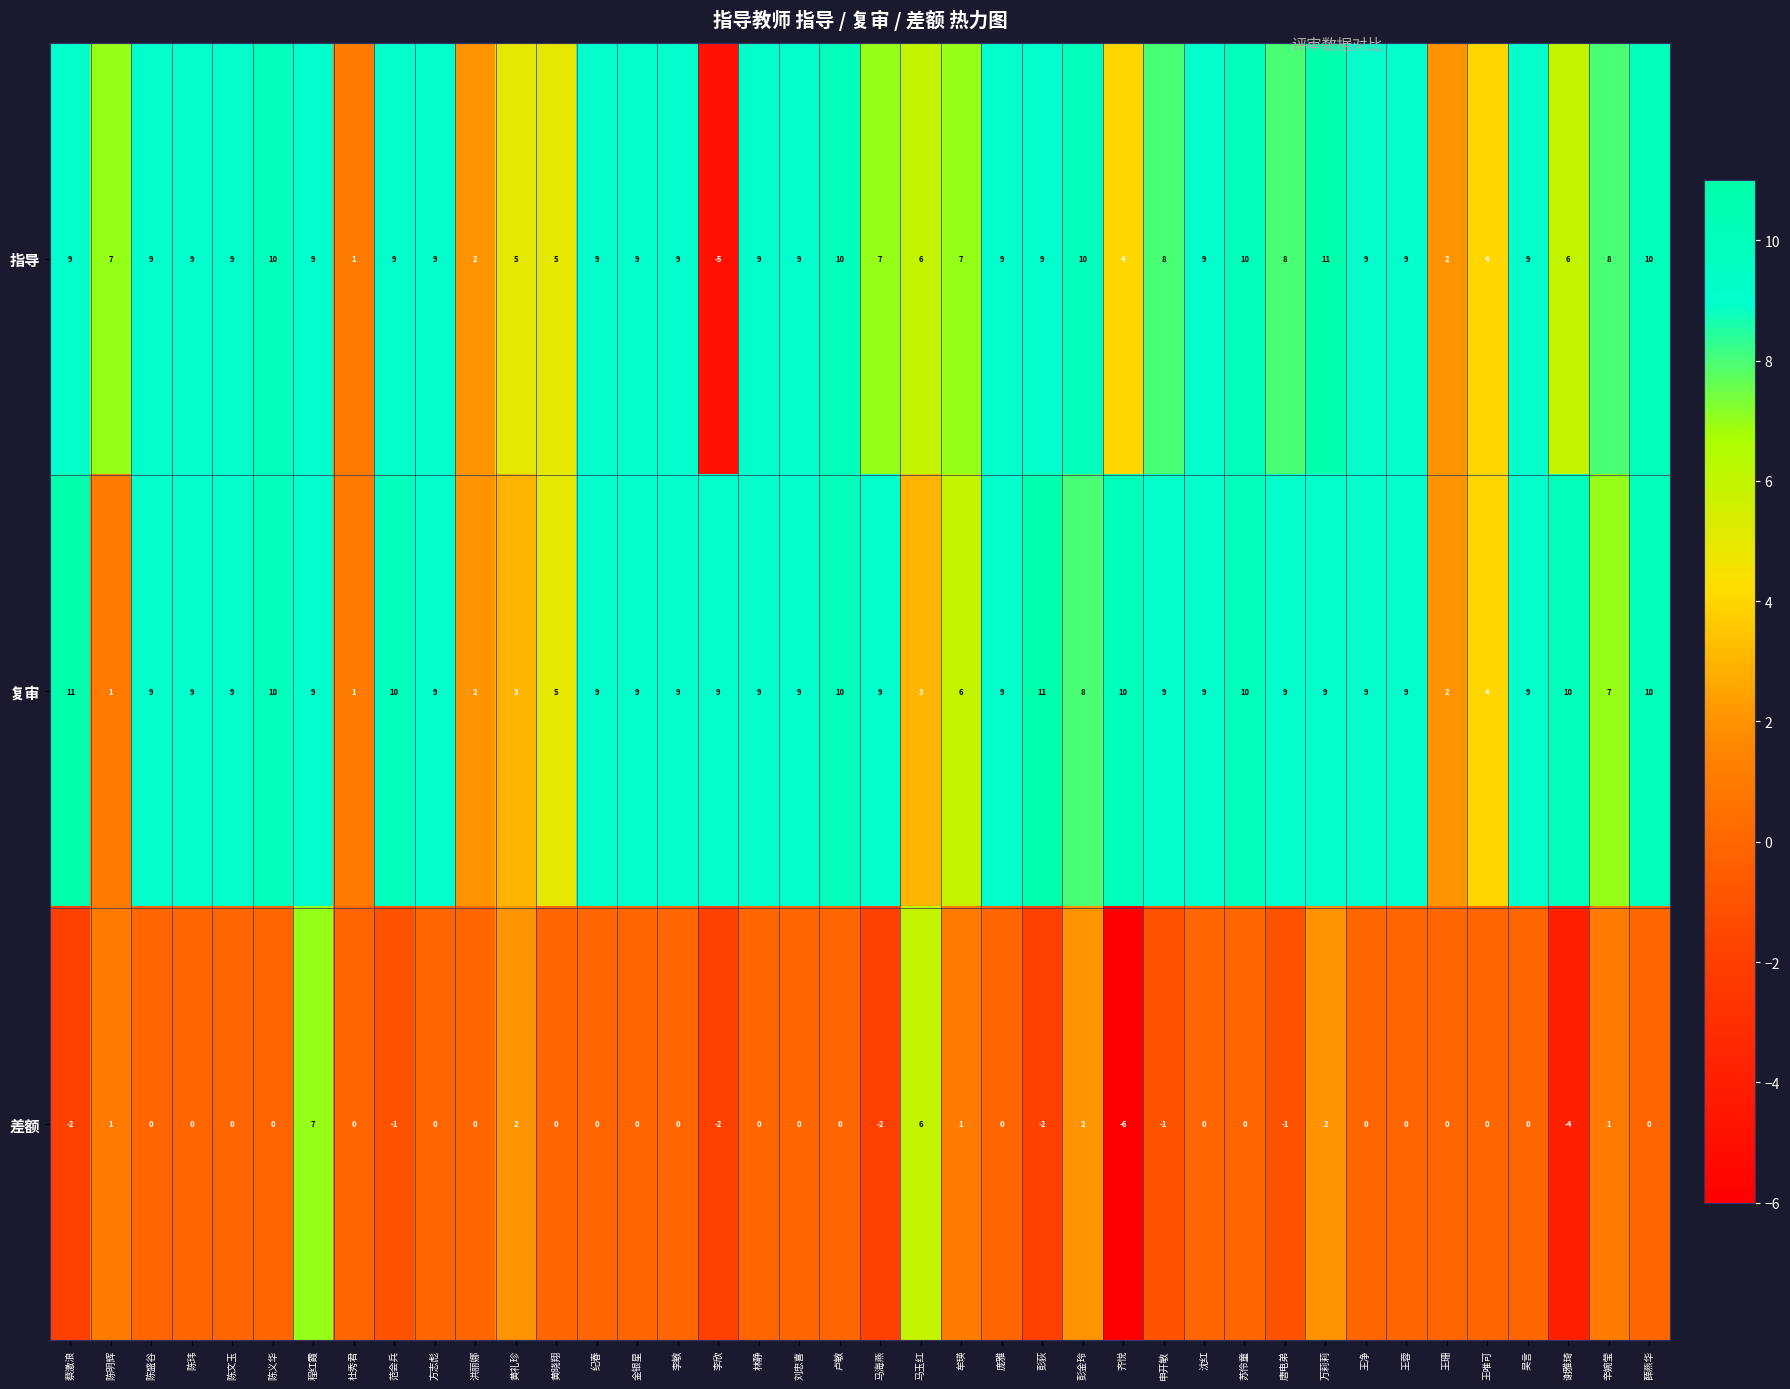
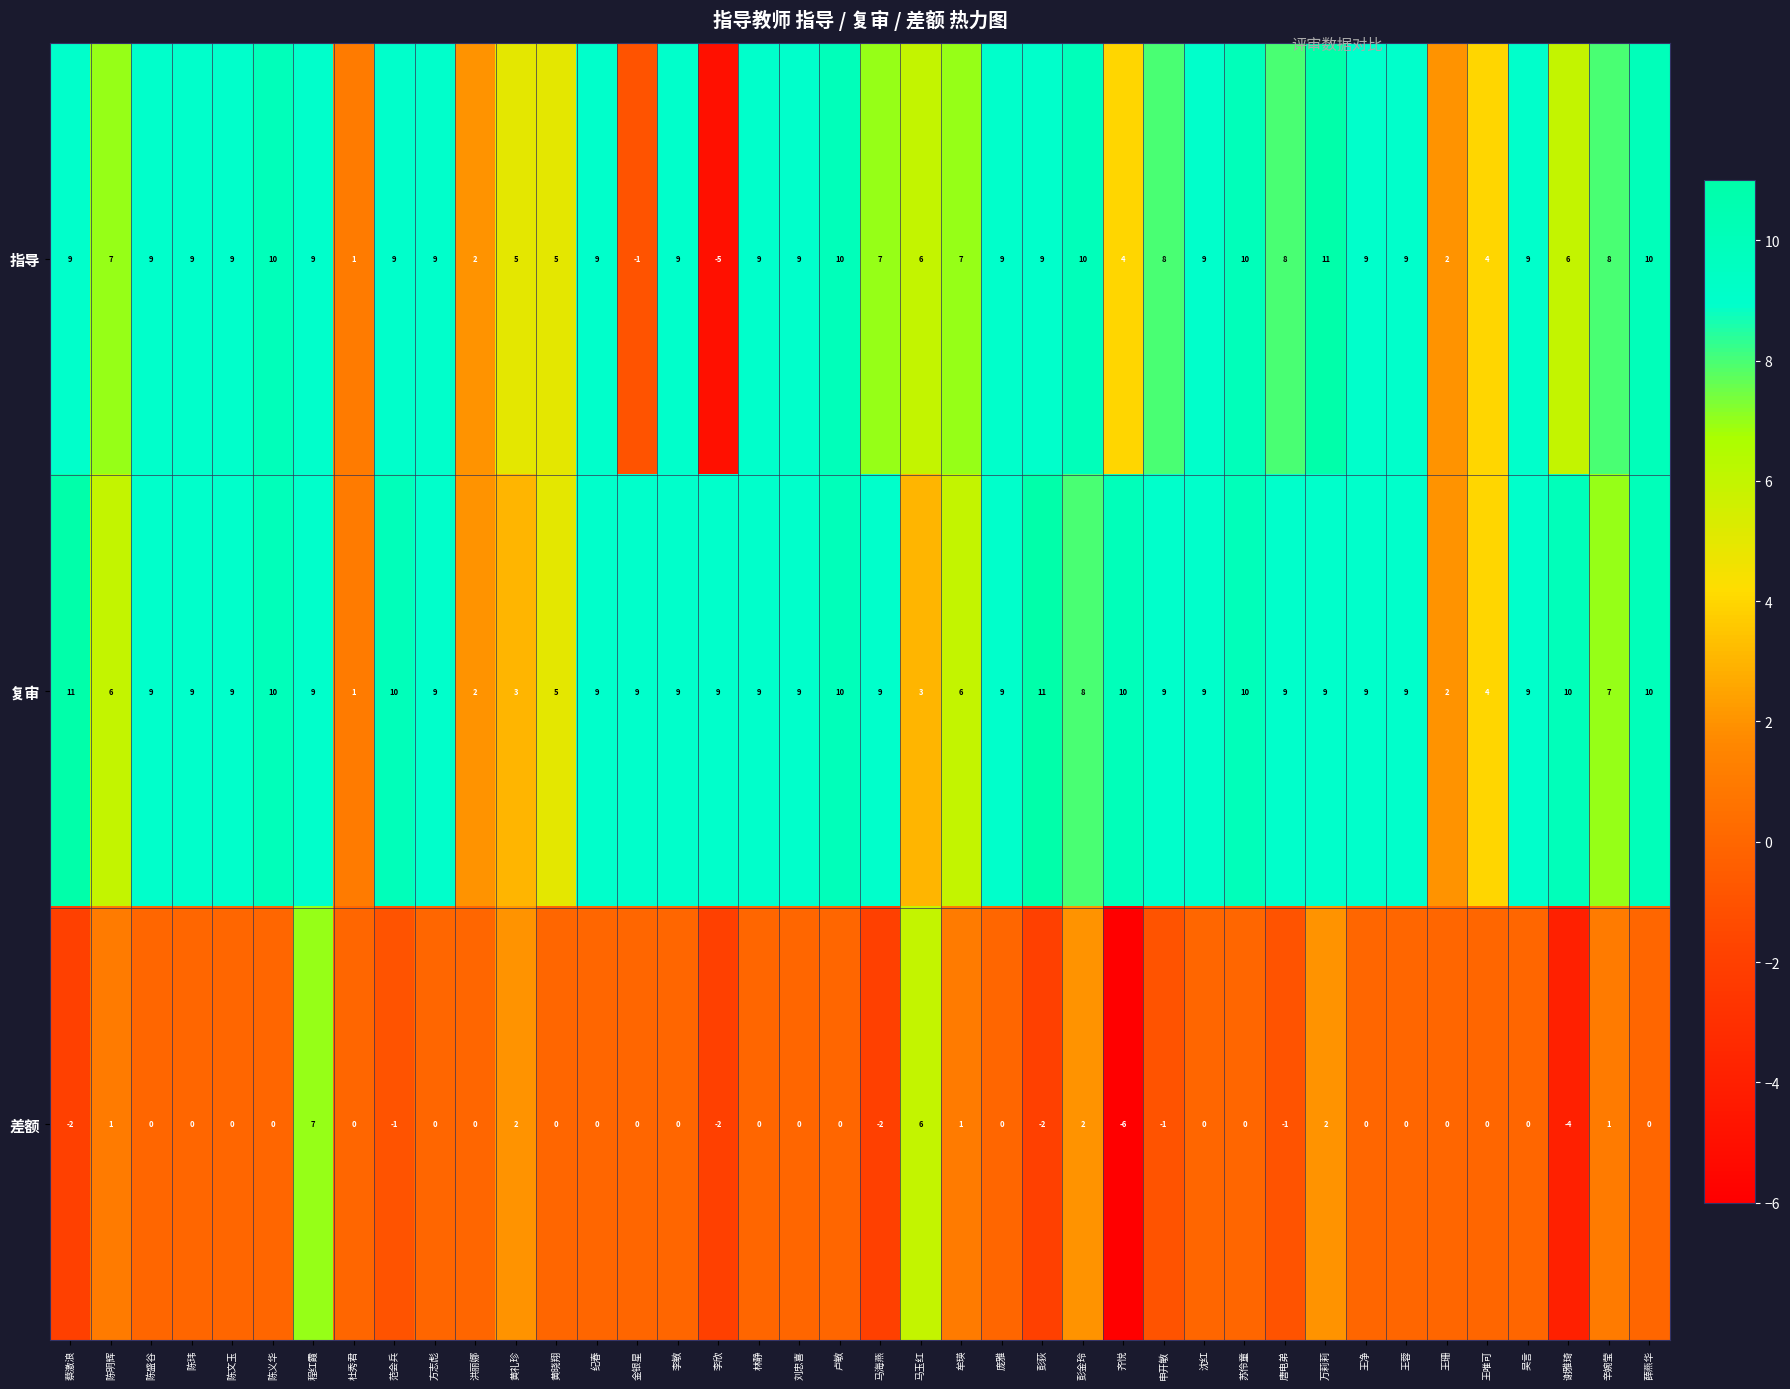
  {
    "指导": {
      "蔡激浪": 9,
      "陈明辉": 7,
      "陈盛谷": 9,
      "陈玮": 9,
      "陈文玉": 9,
      "陈义华": 10,
      "程红霞": 9,
      "杜秀君": 1,
      "范会兵": 9,
      "方志彪": 9,
      "洪丽娜": 2,
      "黄礼珍": 5,
      "黄晓翔": 5,
      "纪春": 9,
-     "金银星": 9,
+     "金银星": -1,
      "李敏": 9,
      "李欣": -5,
      "林静": 9,
      "刘忠喜": 9,
      "卢敏": 10,
      "马海燕": 7,
      "马玉红": 6,
      "牟瑛": 7,
      "庞雅": 9,
      "彭荻": 9,
      "彭金玲": 10,
      "齐悦": 4,
      "申开敏": 8,
      "沈红": 9,
      "苏伶童": 10,
      "唐电弟": 8,
      "万莉莉": 11,
      "王净": 9,
      "王蓉": 9,
      "王珊": 2,
      "王唯可": 4,
      "吴言": 9,
      "谢雅琦": 6,
      "辛婉莹": 8,
      "薛燕华": 10
    },
    "复审": {
      "蔡激浪": 11,
-     "陈明辉": 1,
+     "陈明辉": 6,
      "陈盛谷": 9,
      "陈玮": 9,
      "陈文玉": 9,
      "陈义华": 10,
      "程红霞": 9,
      "杜秀君": 1,
      "范会兵": 10,
      "方志彪": 9,
      "洪丽娜": 2,
      "黄礼珍": 3,
      "黄晓翔": 5,
      "纪春": 9,
      "金银星": 9,
      "李敏": 9,
      "李欣": 9,
      "林静": 9,
      "刘忠喜": 9,
      "卢敏": 10,
      "马海燕": 9,
      "马玉红": 3,
      "牟瑛": 6,
      "庞雅": 9,
      "彭荻": 11,
      "彭金玲": 8,
      "齐悦": 10,
      "申开敏": 9,
      "沈红": 9,
      "苏伶童": 10,
      "唐电弟": 9,
      "万莉莉": 9,
      "王净": 9,
      "王蓉": 9,
      "王珊": 2,
      "王唯可": 4,
      "吴言": 9,
      "谢雅琦": 10,
      "辛婉莹": 7,
      "薛燕华": 10
    },
    "差额": {
      "蔡激浪": -2,
      "陈明辉": 1,
      "陈盛谷": 0,
      "陈玮": 0,
      "陈文玉": 0,
      "陈义华": 0,
      "程红霞": 7,
      "杜秀君": 0,
      "范会兵": -1,
      "方志彪": 0,
      "洪丽娜": 0,
      "黄礼珍": 2,
      "黄晓翔": 0,
      "纪春": 0,
      "金银星": 0,
      "李敏": 0,
      "李欣": -2,
      "林静": 0,
      "刘忠喜": 0,
      "卢敏": 0,
      "马海燕": -2,
      "马玉红": 6,
      "牟瑛": 1,
      "庞雅": 0,
      "彭荻": -2,
      "彭金玲": 2,
      "齐悦": -6,
      "申开敏": -1,
      "沈红": 0,
      "苏伶童": 0,
      "唐电弟": -1,
      "万莉莉": 2,
      "王净": 0,
      "王蓉": 0,
      "王珊": 0,
      "王唯可": 0,
      "吴言": 0,
      "谢雅琦": -4,
      "辛婉莹": 1,
      "薛燕华": 0
    }
  }
